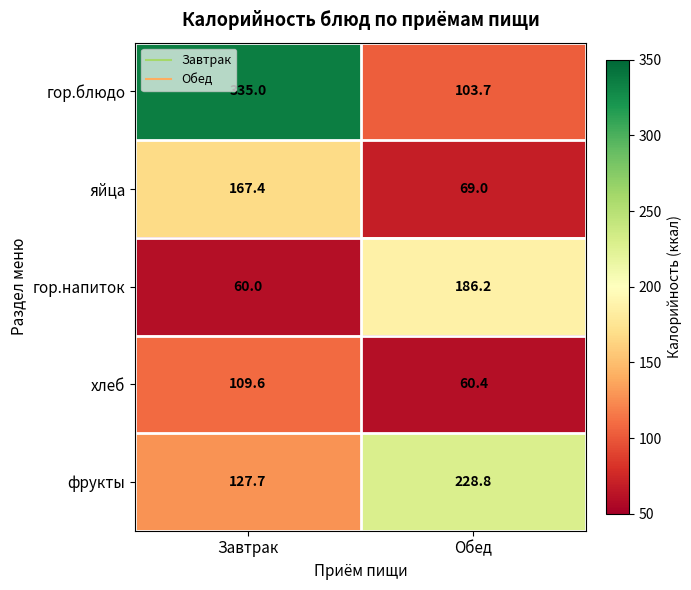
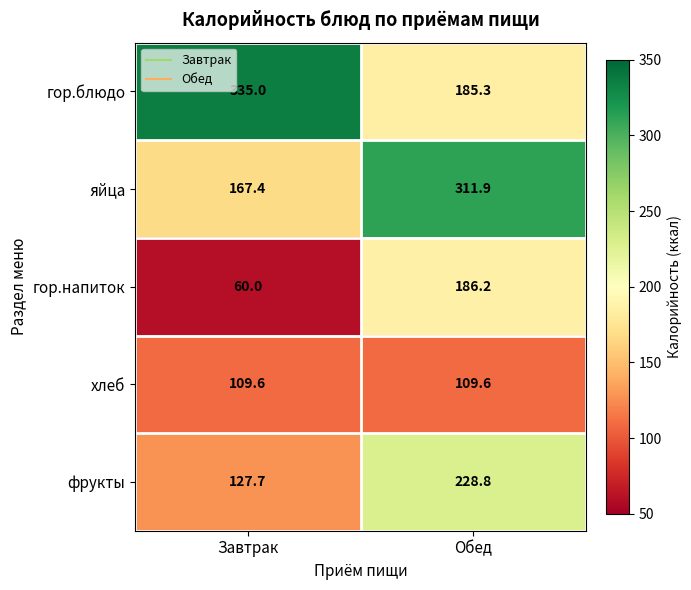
  {
    "гор.блюдо": {
-     "Обед": 103.7
+     "Обед": 185.3
    },
    "яйца": {
      "Завтрак": 167.4,
-     "Обед": 69.0
+     "Обед": 311.9
    },
    "гор.напиток": {
      "Завтрак": 60.0,
      "Обед": 186.2
    },
    "хлеб": {
      "Завтрак": 109.6,
-     "Обед": 60.4
+     "Обед": 109.6
    },
    "фрукты": {
      "Завтрак": 127.7,
      "Обед": 228.8
    }
  }
